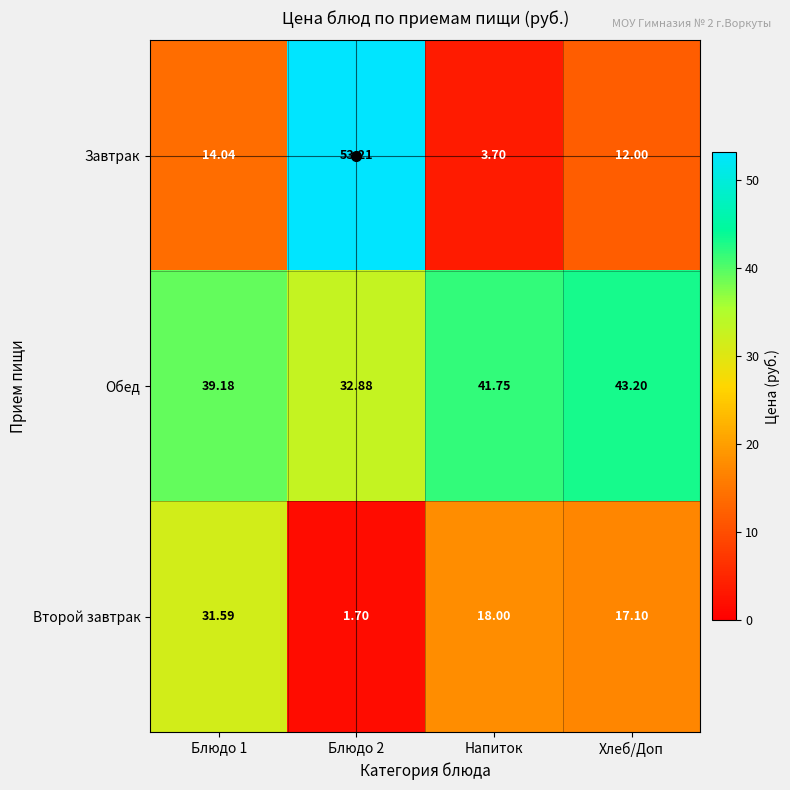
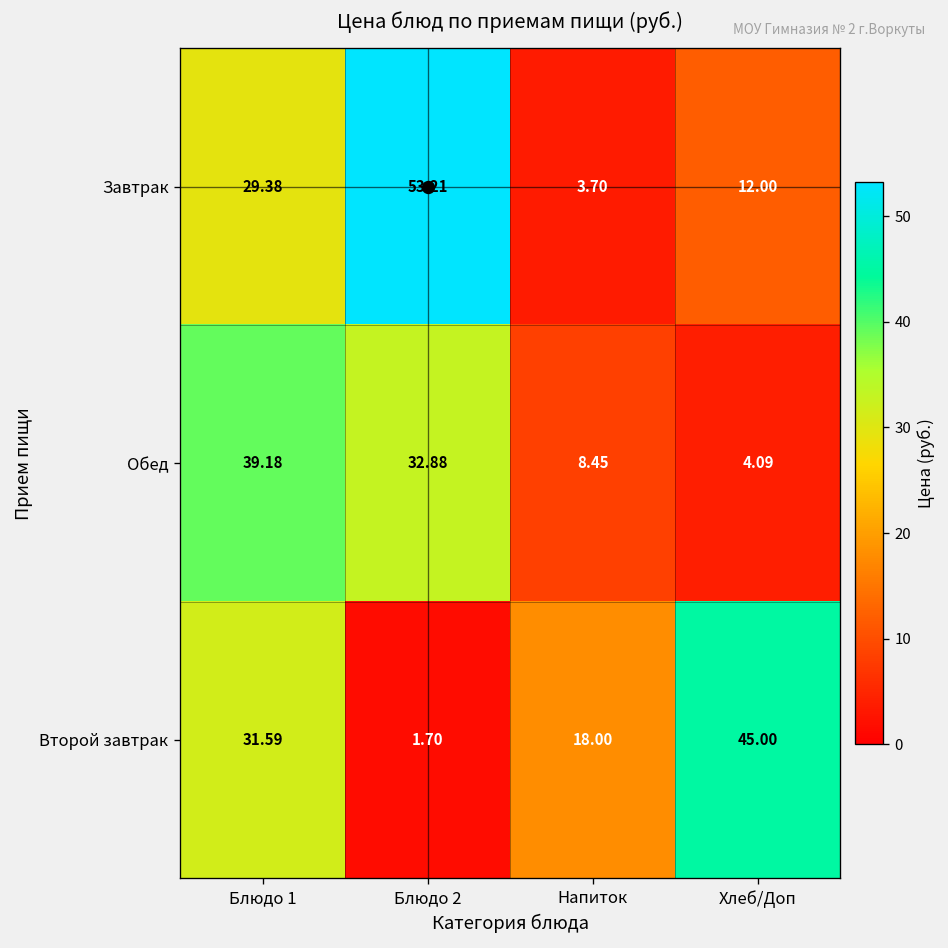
  {
    "Завтрак": {
-     "Блюдо 1": 14.04,
+     "Блюдо 1": 29.38,
      "Напиток": 3.70,
      "Хлеб/Доп": 12.00
    },
    "Обед": {
      "Блюдо 1": 39.18,
      "Блюдо 2": 32.88,
-     "Напиток": 41.75,
-     "Хлеб/Доп": 43.20
+     "Напиток": 8.45,
+     "Хлеб/Доп": 4.09
    },
    "Второй завтрак": {
      "Блюдо 1": 31.59,
      "Блюдо 2": 1.70,
      "Напиток": 18.00,
-     "Хлеб/Доп": 17.10
+     "Хлеб/Доп": 45.00
    }
  }
